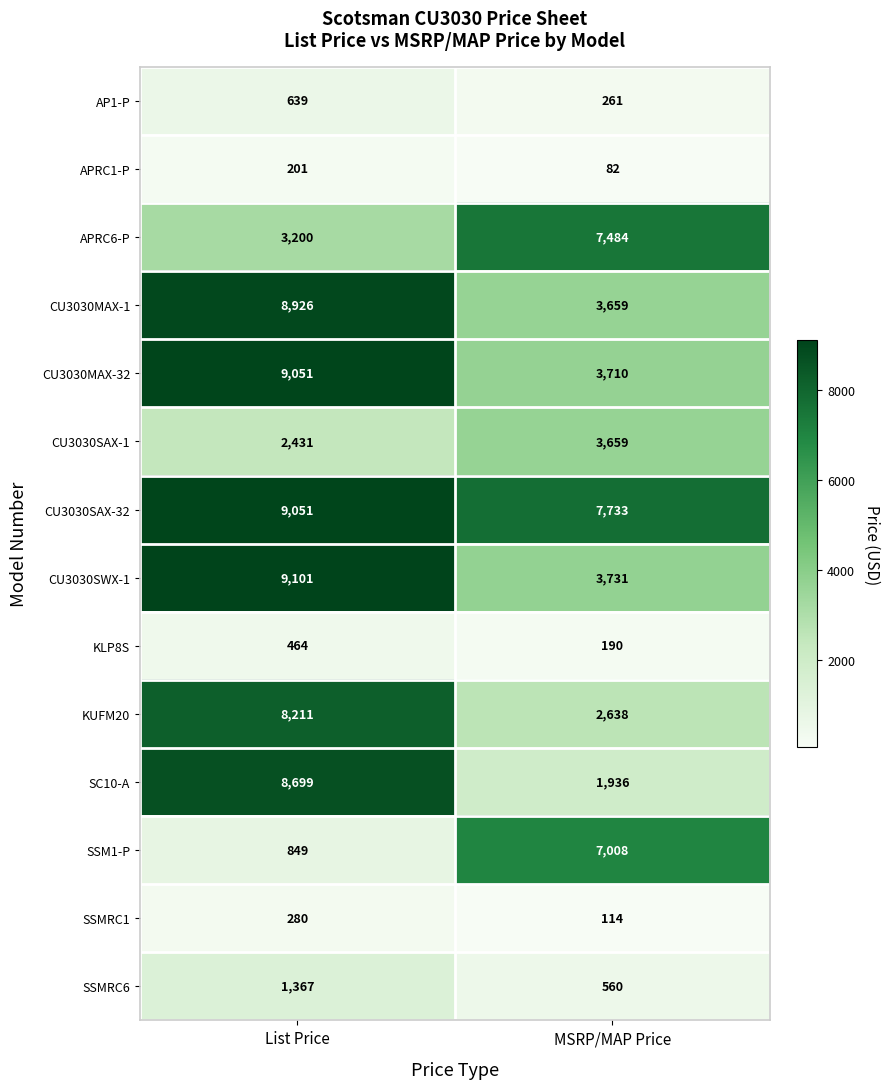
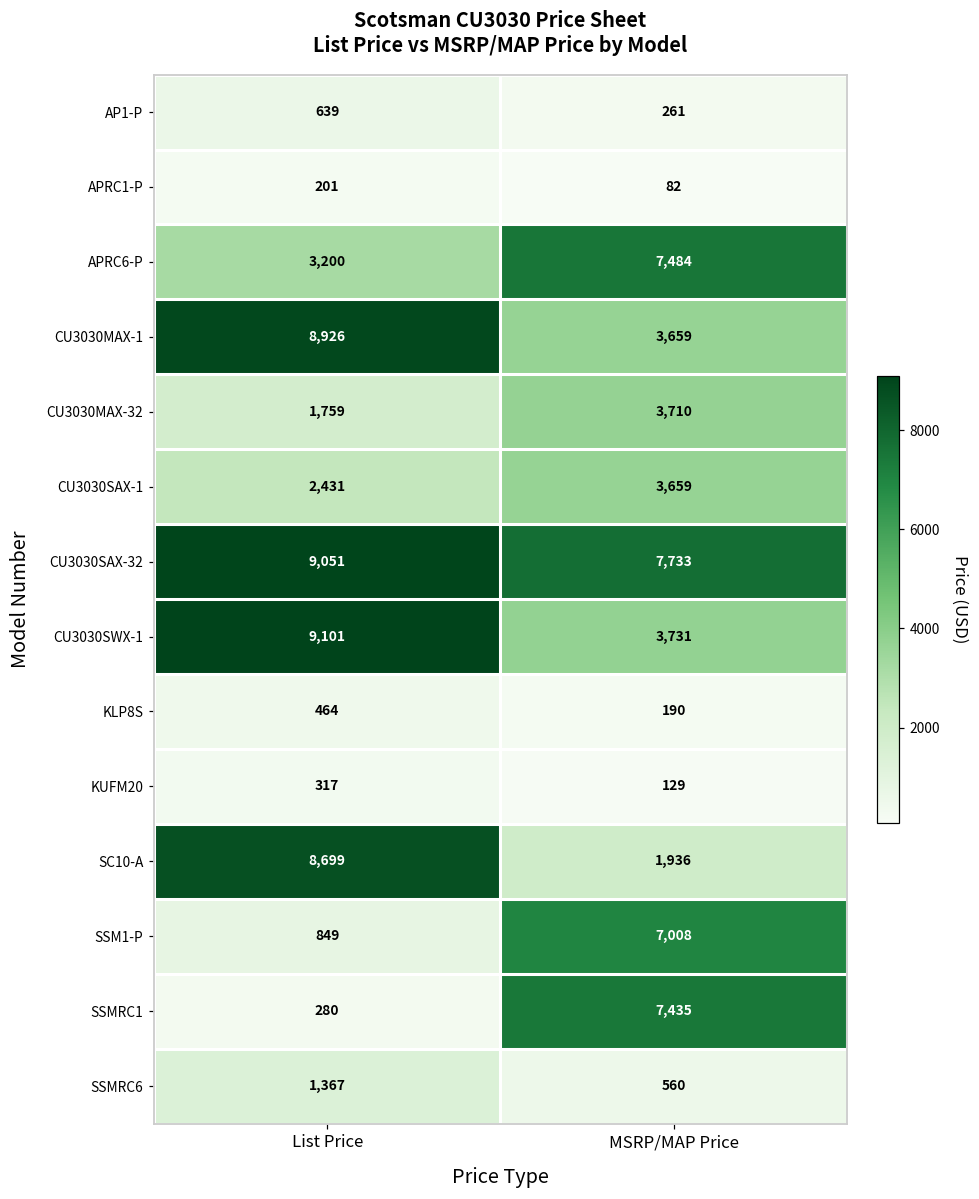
  {
    "CU3030MAX-32": {
-     "List Price": "9,051"
+     "List Price": "1,759"
    },
    "KUFM20": {
-     "List Price": "8,211",
-     "MSRP/MAP Price": "2,638"
+     "List Price": "317",
+     "MSRP/MAP Price": "129"
    },
    "SSMRC1": {
-     "MSRP/MAP Price": "114"
+     "MSRP/MAP Price": "7,435"
    }
  }
